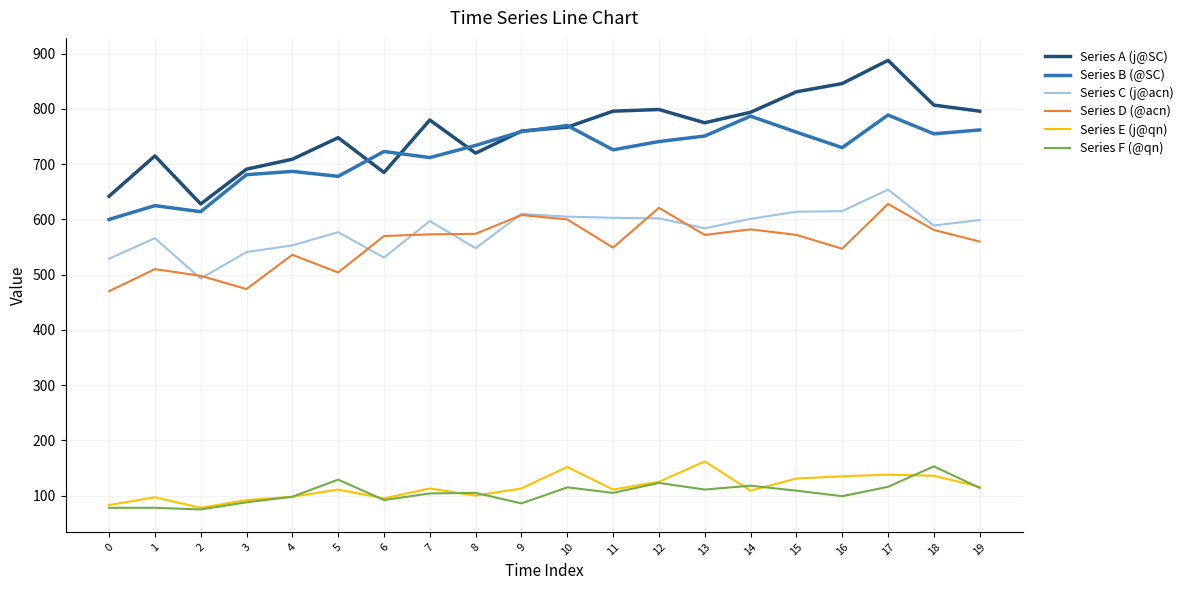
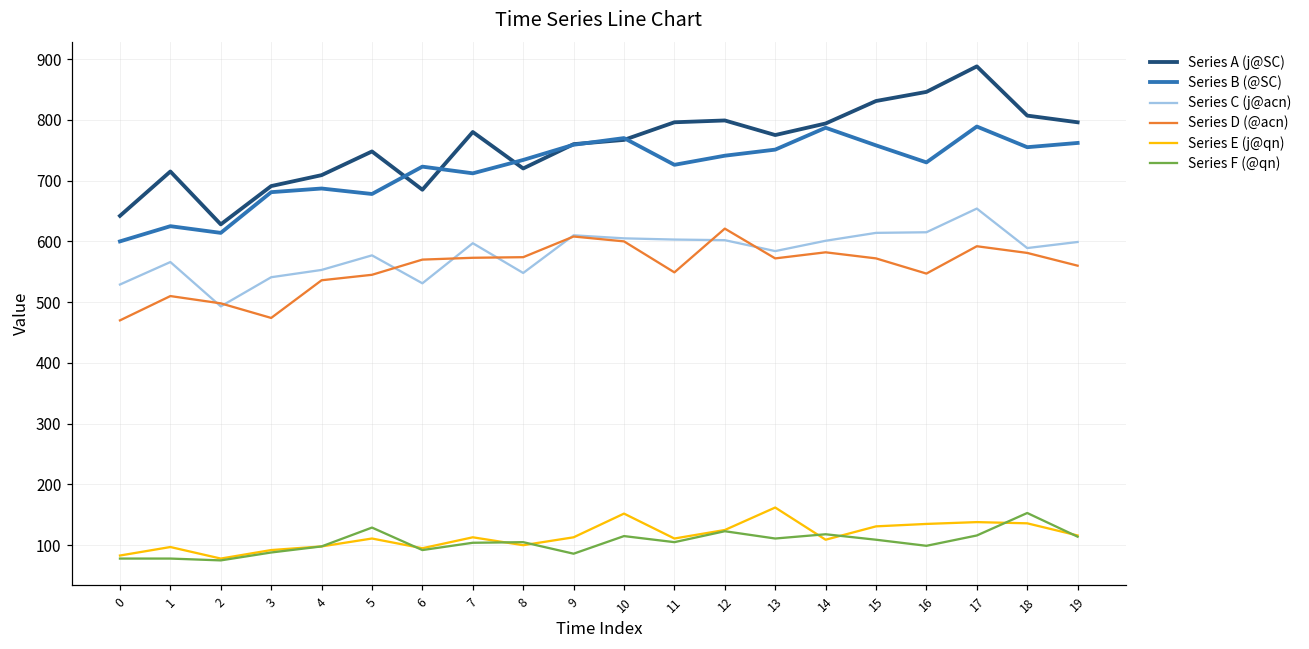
  {
    "Series A (j@SC)": {
      "0": 640,
      "1": 720,
      "2": 630,
      "3": 690,
      "4": 710,
      "5": 750,
      "6": 690,
      "7": 780,
      "8": 720,
      "11": 800,
      "12": 800,
      "13": 780,
      "14": 790,
      "15": 830,
      "16": 850,
      "17": 890,
      "18": 810,
      "19": 800
    },
    "Series B (@SC)": {
      "0": 600,
      "1": 630,
      "2": 610,
      "3": 680,
      "4": 690,
      "5": 680,
      "6": 720,
      "7": 710,
      "8": 730,
      "11": 730,
      "12": 740,
      "13": 750,
      "14": 790,
      "15": 760,
      "16": 730,
      "17": 790,
      "18": 760,
      "19": 760
    },
    "Series C (j@acn)": {
      "0": 530,
      "1": 570,
      "2": 490,
      "3": 540,
      "4": 550,
      "5": 580,
      "6": 530,
      "7": 600,
      "8": 550,
      "10": 610,
      "11": 600,
      "12": 600,
      "13": 580,
      "14": 600,
      "15": 610,
      "16": 620,
      "17": 650,
      "18": 590,
      "19": 600
    },
    "Series D (@acn)": {
      "0": 470,
      "1": 510,
      "2": 500,
      "3": 470,
      "4": 540,
-     "5": 500,
+     "5": 550,
      "6": 570,
      "7": 570,
      "8": 570,
      "10": 600,
      "11": 550,
      "12": 620,
      "13": 570,
      "14": 580,
      "15": 570,
      "16": 550,
-     "17": 630,
+     "17": 590,
      "18": 580,
      "19": 560
    },
    "Series E (j@qn)": {
      "0": 80,
      "1": 100,
      "5": 110,
      "7": 110,
      "8": 100,
      "9": 110,
      "10": 150,
      "11": 110,
      "13": 160,
      "14": 110,
      "15": 130,
      "16": 140,
      "17": 140,
      "18": 140
    },
    "Series F (@qn)": {
      "0": 80,
      "1": 80,
      "5": 130,
      "7": 100,
      "8": 110,
      "9": 90,
      "10": 120,
      "11": 110,
      "13": 110,
      "14": 120,
      "15": 110,
      "16": 100,
      "17": 120,
      "18": 150
    }
  }
